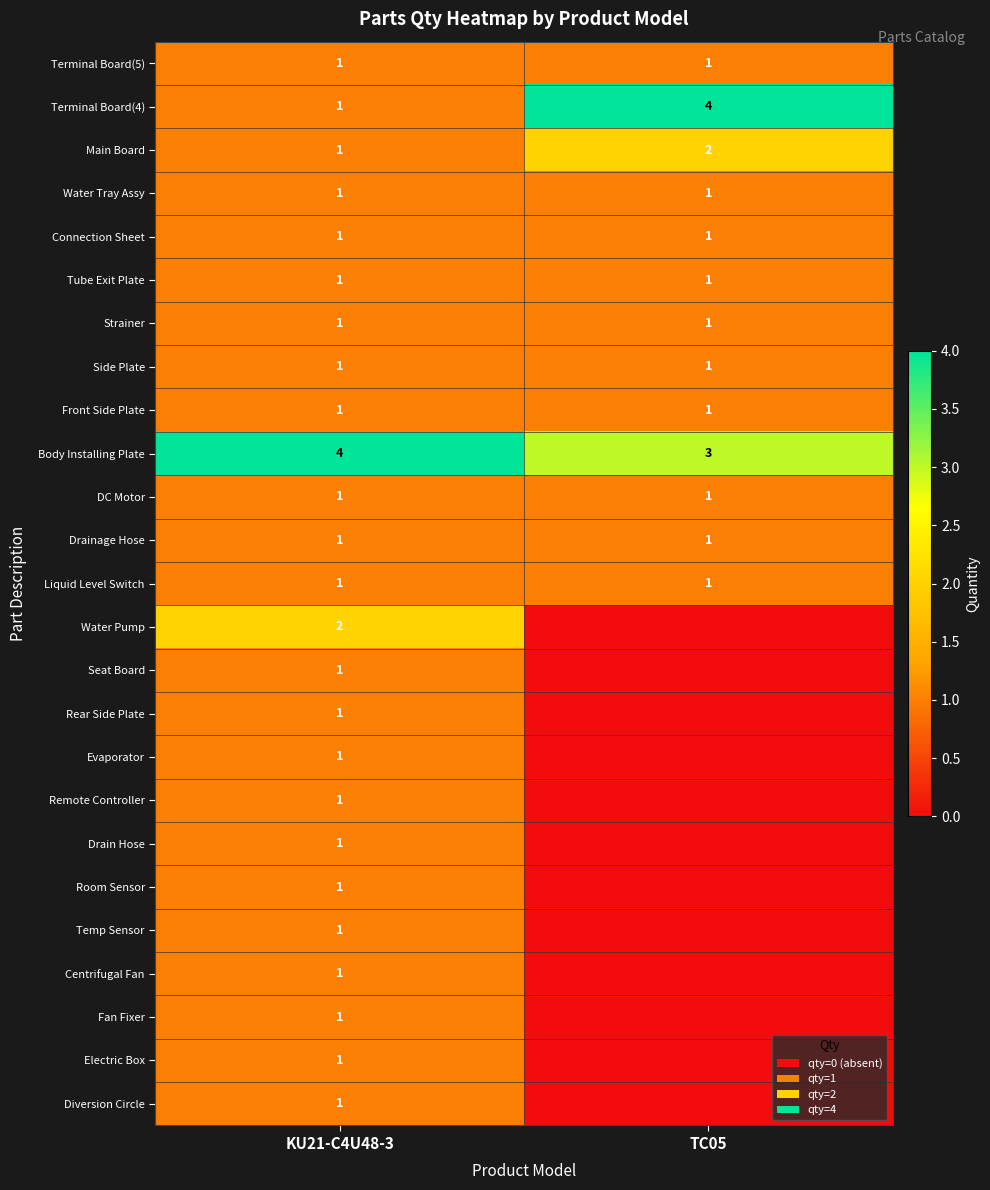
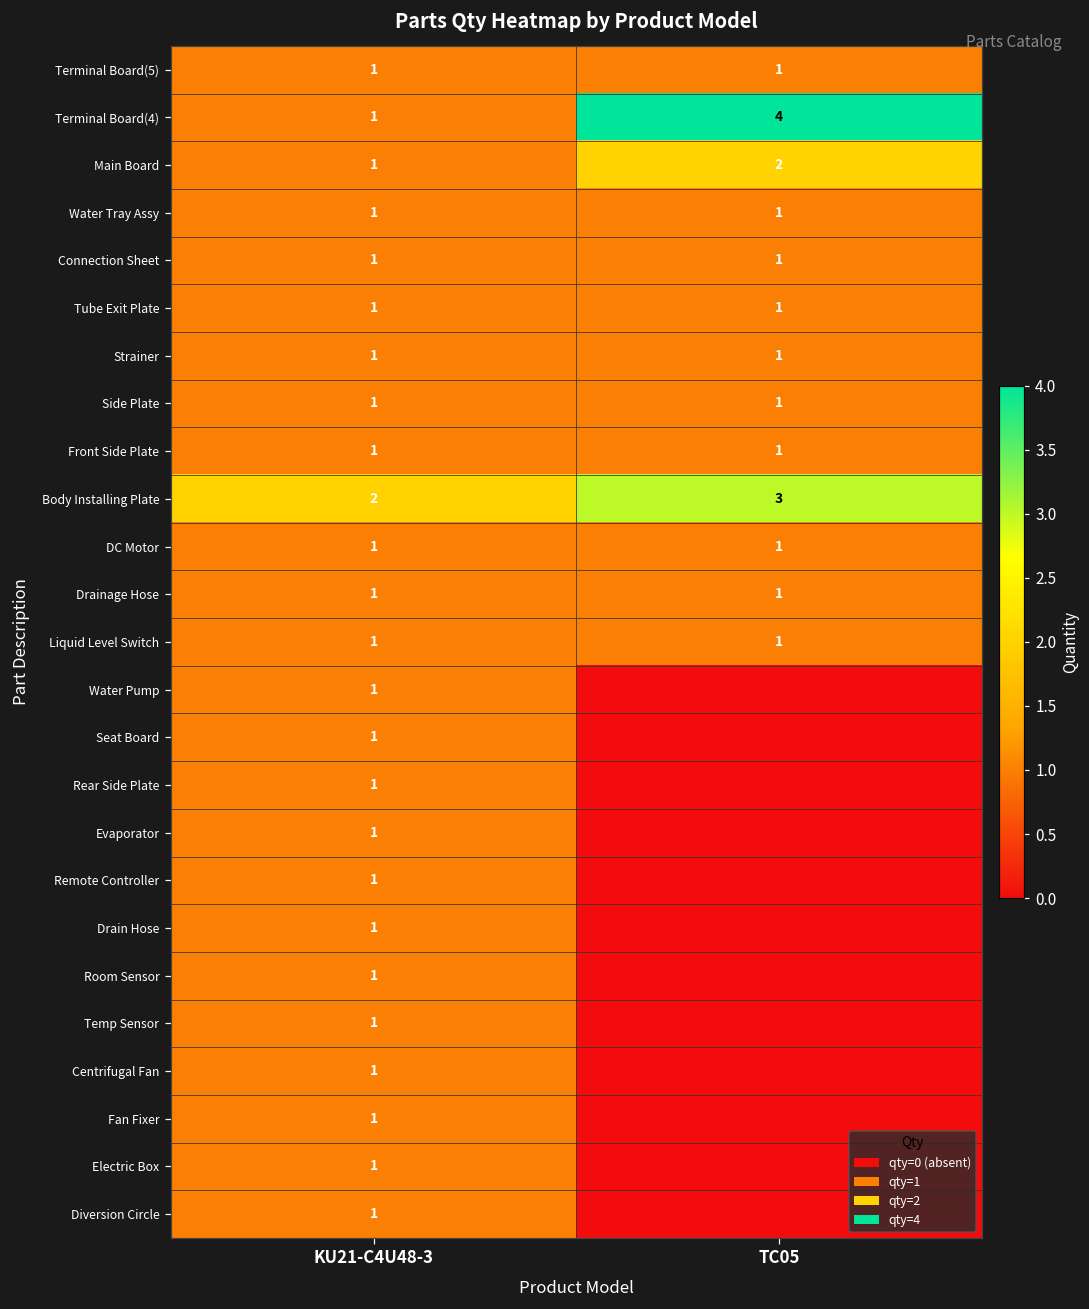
  {
    "Terminal Board(5)": {
      "KU21-C4U48-3": 1,
      "TC05": 1
    },
    "Terminal Board(4)": {
      "KU21-C4U48-3": 1,
      "TC05": 4
    },
    "Main Board": {
      "KU21-C4U48-3": 1,
      "TC05": 2
    },
    "Water Tray Assy": {
      "KU21-C4U48-3": 1,
      "TC05": 1
    },
    "Connection Sheet": {
      "KU21-C4U48-3": 1,
      "TC05": 1
    },
    "Tube Exit Plate": {
      "KU21-C4U48-3": 1,
      "TC05": 1
    },
    "Strainer": {
      "KU21-C4U48-3": 1,
      "TC05": 1
    },
    "Side Plate": {
      "KU21-C4U48-3": 1,
      "TC05": 1
    },
    "Front Side Plate": {
      "KU21-C4U48-3": 1,
      "TC05": 1
    },
    "Body Installing Plate": {
-     "KU21-C4U48-3": 4,
+     "KU21-C4U48-3": 2,
      "TC05": 3
    },
    "DC Motor": {
      "KU21-C4U48-3": 1,
      "TC05": 1
    },
    "Drainage Hose": {
      "KU21-C4U48-3": 1,
      "TC05": 1
    },
    "Liquid Level Switch": {
      "KU21-C4U48-3": 1,
      "TC05": 1
    },
    "Water Pump": {
-     "KU21-C4U48-3": 2
+     "KU21-C4U48-3": 1
    },
    "Seat Board": {
      "KU21-C4U48-3": 1
    },
    "Rear Side Plate": {
      "KU21-C4U48-3": 1
    },
    "Evaporator": {
      "KU21-C4U48-3": 1
    },
    "Remote Controller": {
      "KU21-C4U48-3": 1
    },
    "Drain Hose": {
      "KU21-C4U48-3": 1
    },
    "Room Sensor": {
      "KU21-C4U48-3": 1
    },
    "Temp Sensor": {
      "KU21-C4U48-3": 1
    },
    "Centrifugal Fan": {
      "KU21-C4U48-3": 1
    },
    "Fan Fixer": {
      "KU21-C4U48-3": 1
    },
    "Electric Box": {
      "KU21-C4U48-3": 1
    },
    "Diversion Circle": {
      "KU21-C4U48-3": 1
    }
  }
